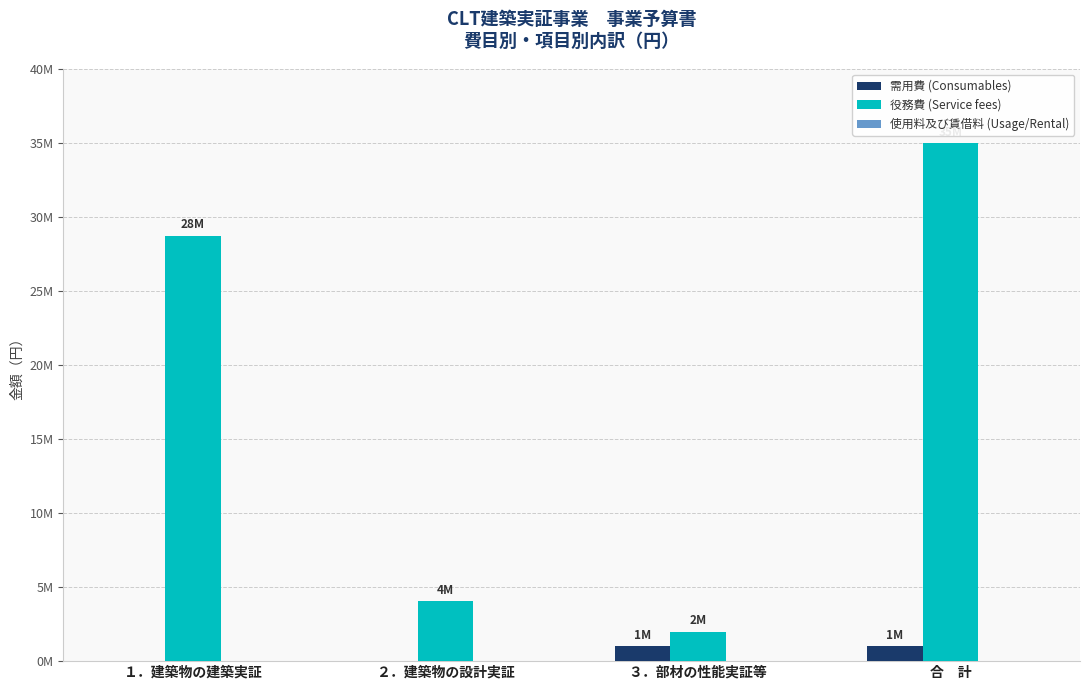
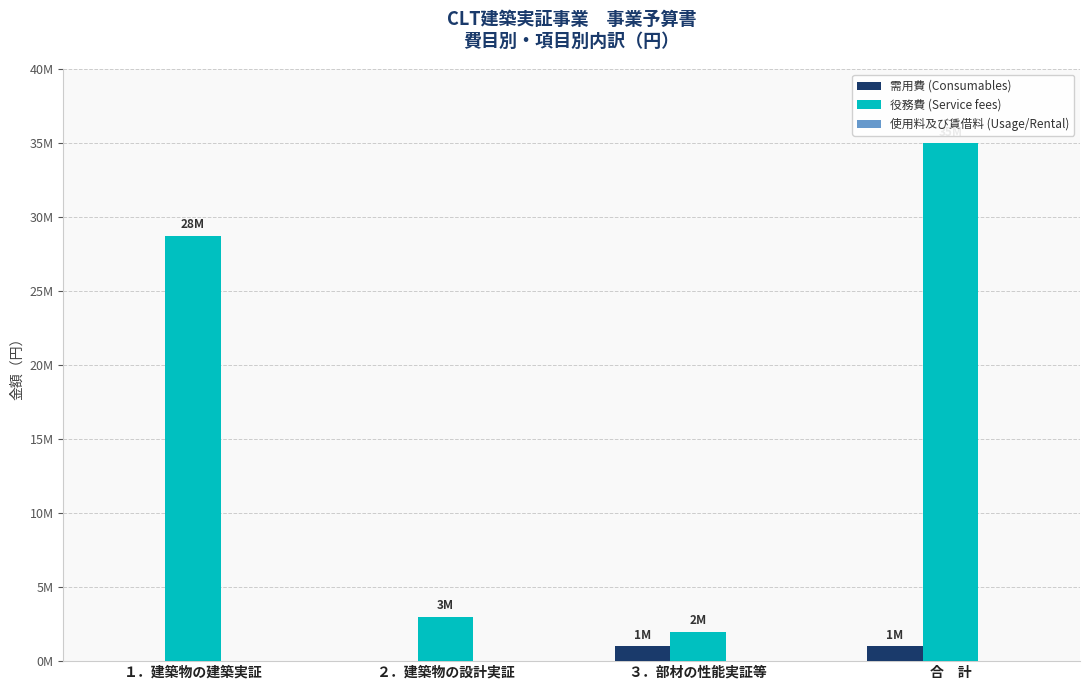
  {
    "需用費 (Consumables)": {
      "３．部材の性能実証等": "1M",
      "合 計": "1M"
    },
    "役務費 (Service fees)": {
-     "２．建築物の設計実証": "4M",
+     "２．建築物の設計実証": "3M",
      "３．部材の性能実証等": "2M"
    },
    "使用料及び賃借料 (Usage/Rental)": {
      "１．建築物の建築実証": "0",
      "２．建築物の設計実証": "0",
      "３．部材の性能実証等": "0",
      "合 計": "0"
    }
  }
